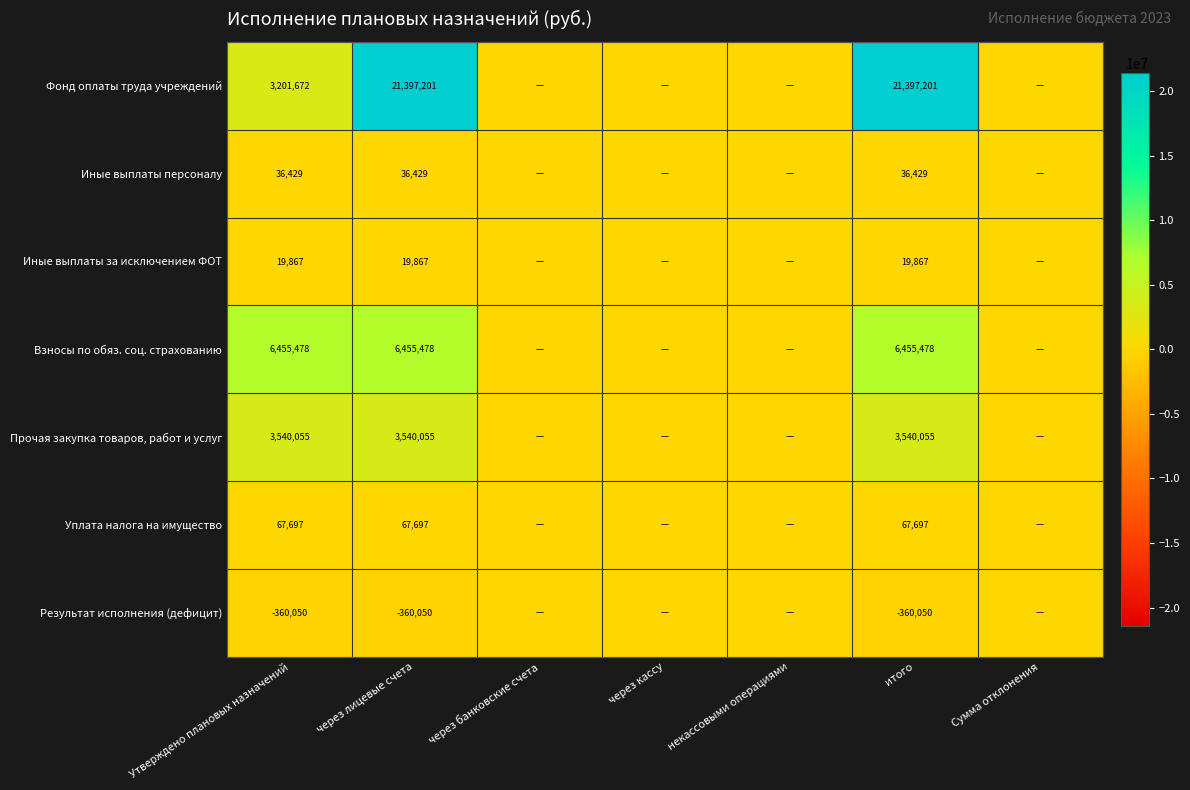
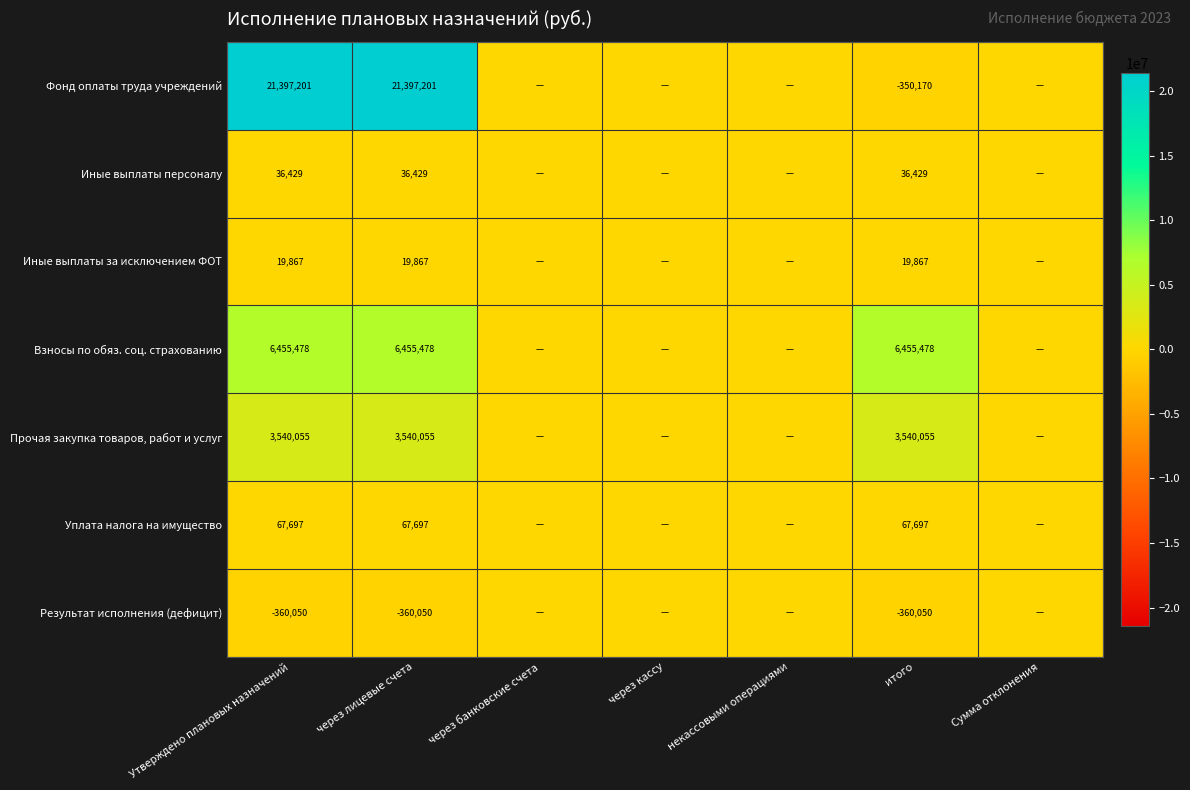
  {
    "Фонд оплаты труда учреждений": {
-     "Утверждено плановых назначений": "3,201,672",
+     "Утверждено плановых назначений": "21,397,201",
      "через лицевые счета": "21,397,201",
-     "итого": "21,397,201"
+     "итого": "-350,170"
    },
    "Иные выплаты персоналу": {
      "Утверждено плановых назначений": "36,429",
      "через лицевые счета": "36,429",
      "итого": "36,429"
    },
    "Иные выплаты за исключением ФОТ": {
      "Утверждено плановых назначений": "19,867",
      "через лицевые счета": "19,867",
      "итого": "19,867"
    },
    "Взносы по обяз. соц. страхованию": {
      "Утверждено плановых назначений": "6,455,478",
      "через лицевые счета": "6,455,478",
      "итого": "6,455,478"
    },
    "Прочая закупка товаров, работ и услуг": {
      "Утверждено плановых назначений": "3,540,055",
      "через лицевые счета": "3,540,055",
      "итого": "3,540,055"
    },
    "Уплата налога на имущество": {
      "Утверждено плановых назначений": "67,697",
      "через лицевые счета": "67,697",
      "итого": "67,697"
    },
    "Результат исполнения (дефицит)": {
      "Утверждено плановых назначений": "-360,050",
      "через лицевые счета": "-360,050",
      "итого": "-360,050"
    }
  }
